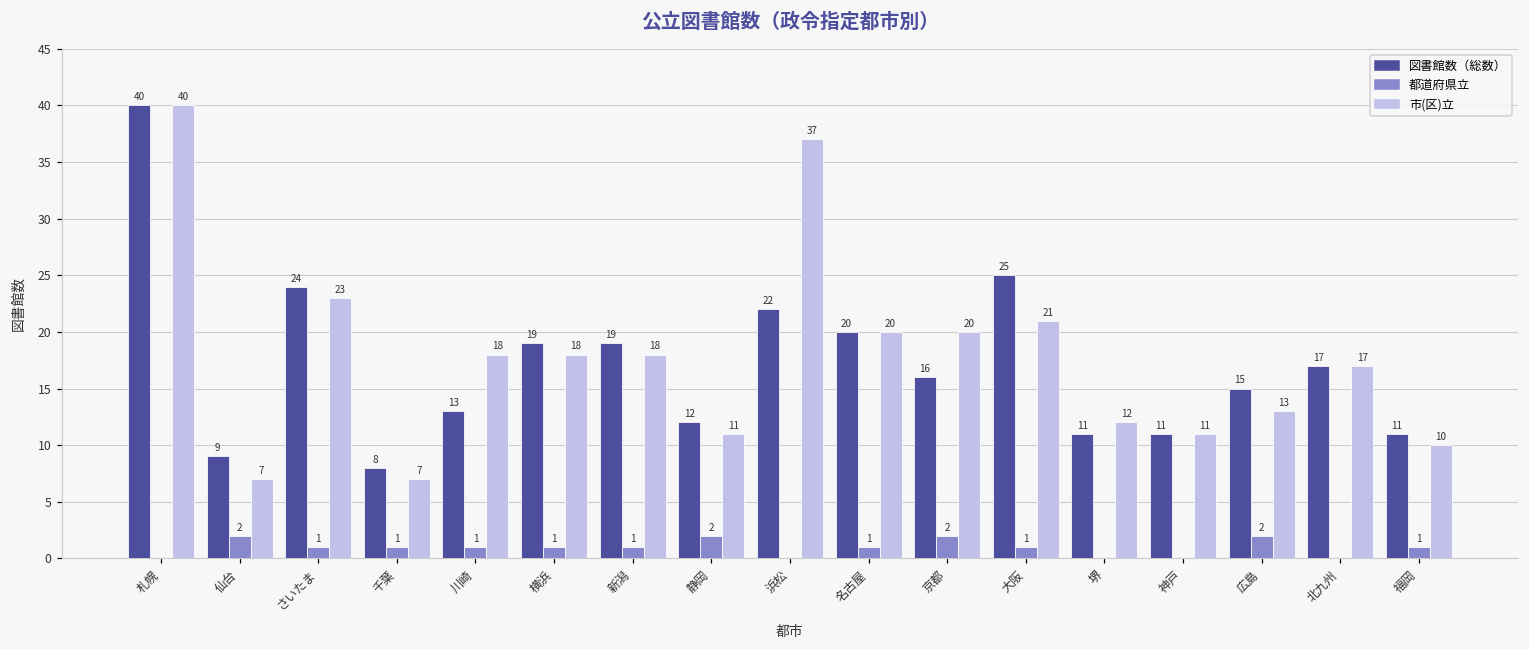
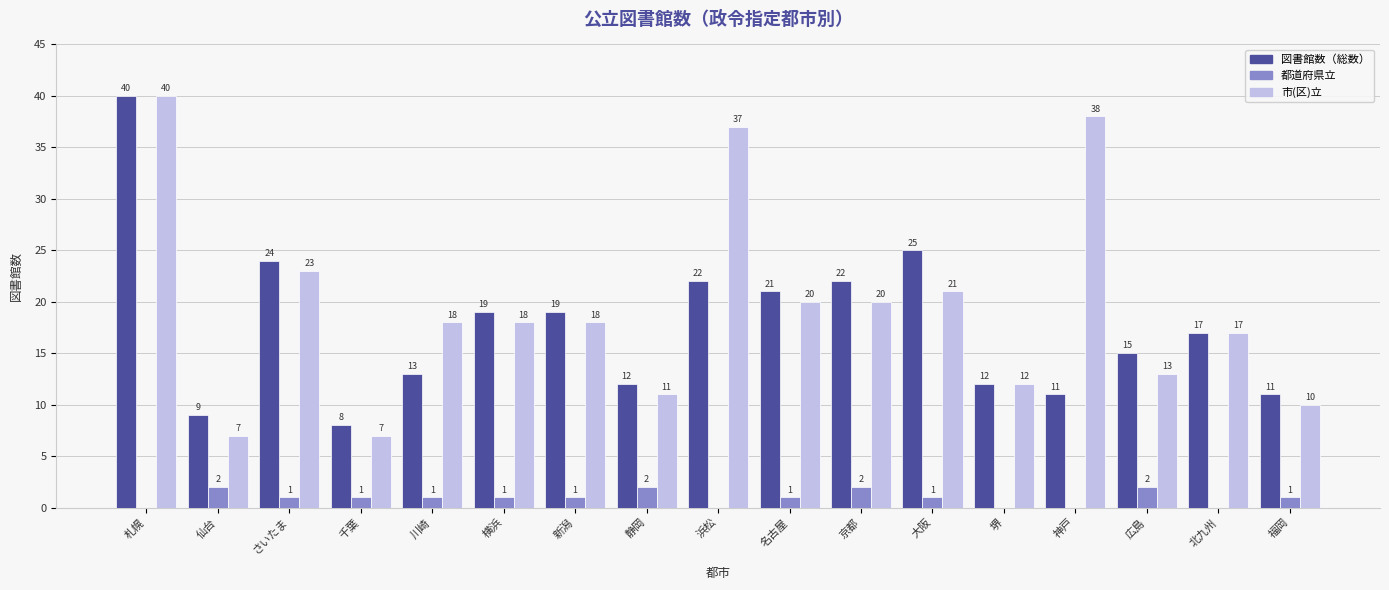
  {
    "図書館数（総数）": {
      "札幌": 40,
      "仙台": 9,
      "さいたま": 24,
      "千葉": 8,
      "川崎": 13,
      "横浜": 19,
      "新潟": 19,
      "静岡": 12,
      "浜松": 22,
-     "名古屋": 20,
-     "京都": 16,
+     "名古屋": 21,
+     "京都": 22,
      "大阪": 25,
-     "堺": 11,
+     "堺": 12,
      "神戸": 11,
      "広島": 15,
      "北九州": 17,
      "福岡": 11
    },
    "都道府県立": {
      "仙台": 2,
      "さいたま": 1,
      "千葉": 1,
      "川崎": 1,
      "横浜": 1,
      "新潟": 1,
      "静岡": 2,
      "名古屋": 1,
      "京都": 2,
      "大阪": 1,
      "広島": 2,
      "福岡": 1
    },
    "市(区)立": {
      "札幌": 40,
      "仙台": 7,
      "さいたま": 23,
      "千葉": 7,
      "川崎": 18,
      "横浜": 18,
      "新潟": 18,
      "静岡": 11,
      "浜松": 37,
      "名古屋": 20,
      "京都": 20,
      "大阪": 21,
      "堺": 12,
-     "神戸": 11,
+     "神戸": 38,
      "広島": 13,
      "北九州": 17,
      "福岡": 10
    }
  }
